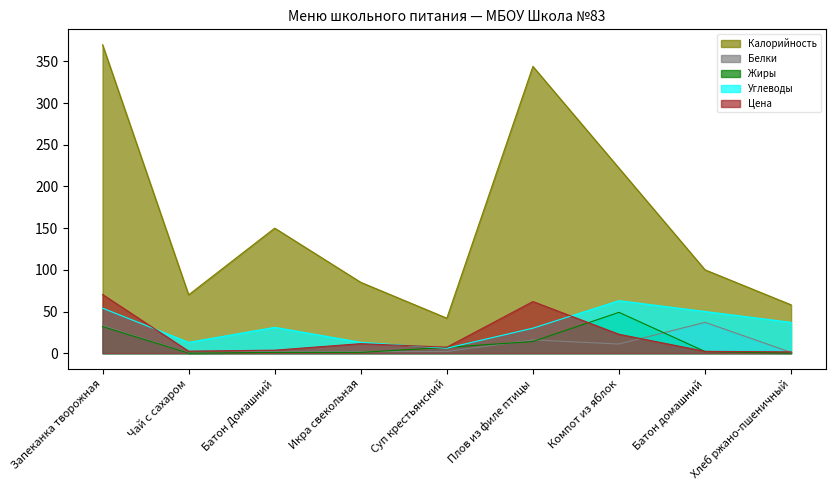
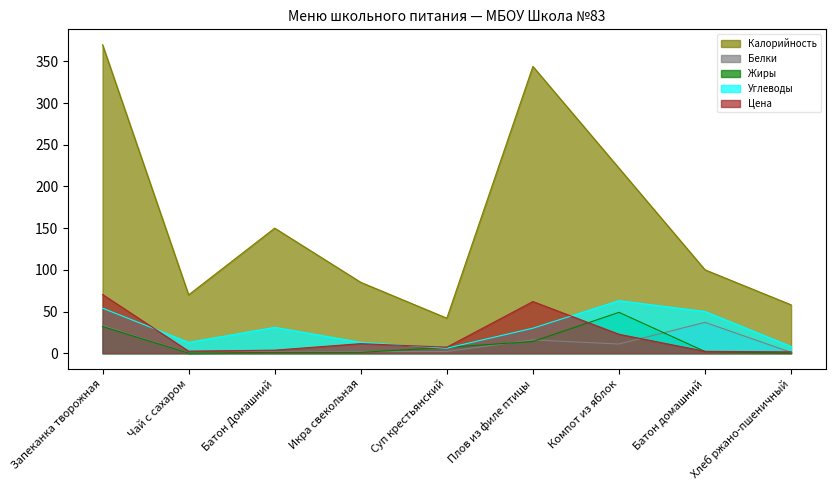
  {
    "Калорийность": {
      "Запеканка творожная": 370,
      "Чай с сахаром": 70,
      "Батон Домашний": 150,
      "Икра свекольная": 90,
      "Суп крестьянский": 40,
      "Плов из филе птицы": 340,
      "Компот из яблок": 220,
      "Батон домашний": 100,
      "Хлеб ржано-пшеничный": 60
    },
    "Белки": {
      "Суп крестьянский": 0,
      "Компот из яблок": 10,
      "Батон домашний": 40
    },
    "Жиры": {
      "Компот из яблок": 50
    },
    "Углеводы": {
      "Запеканка творожная": 50,
      "Чай с сахаром": 10,
      "Батон Домашний": 30,
      "Плов из филе птицы": 30,
      "Компот из яблок": 60,
      "Батон домашний": 50,
-     "Хлеб ржано-пшеничный": 40
+     "Хлеб ржано-пшеничный": 10
    },
    "Цена": {
      "Запеканка творожная": 70,
      "Плов из филе птицы": 60,
      "Компот из яблок": 20
    }
  }
